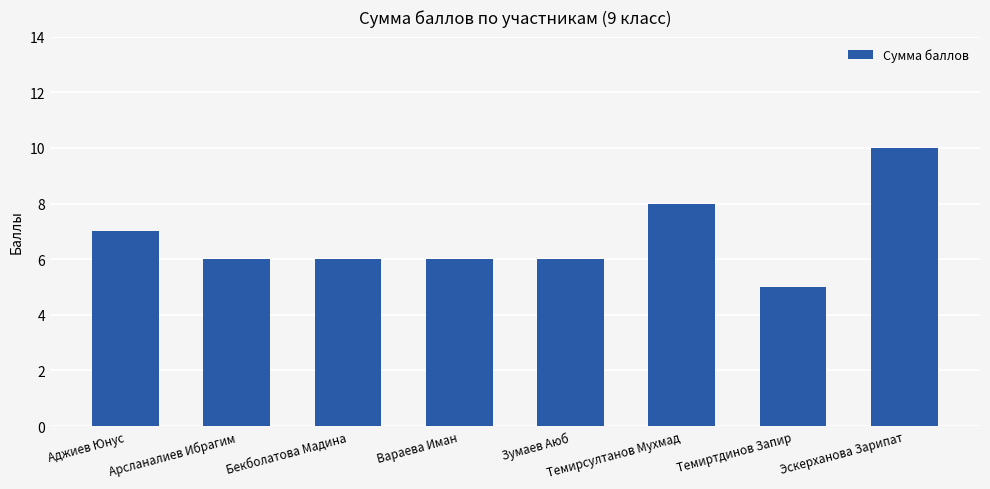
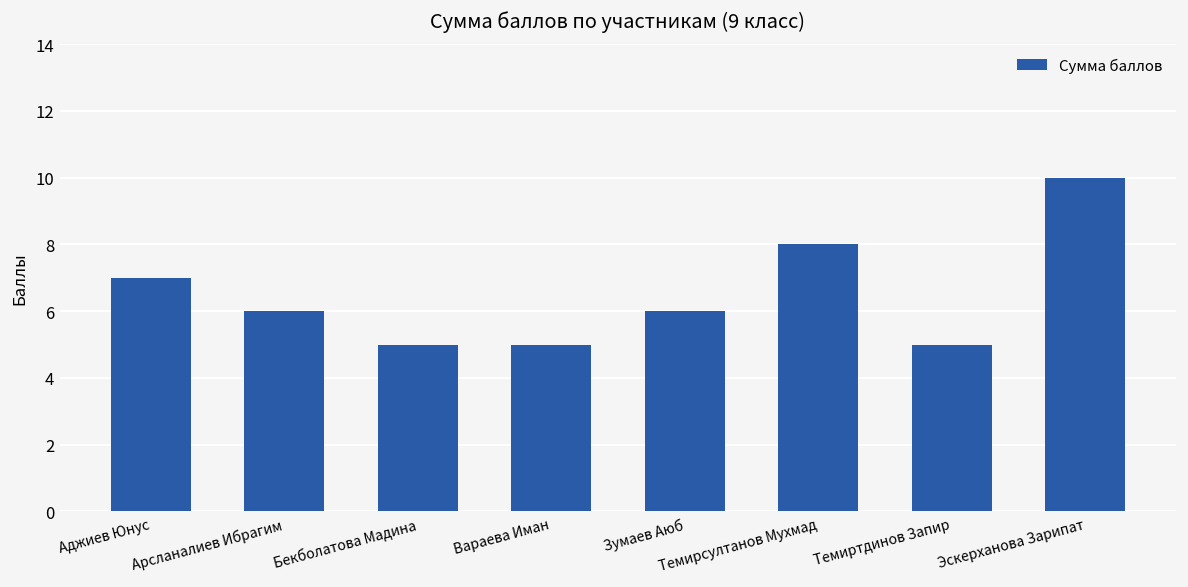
  {
    "Аджиев Юнус": 7,
    "Арсланалиев Ибрагим": 6,
-   "Бекболатова Мадина": 6,
-   "Вараева Иман": 6,
+   "Бекболатова Мадина": 5,
+   "Вараева Иман": 5,
    "Зумаев Аюб": 6,
    "Темирсултанов Мухмад": 8,
    "Темиртдинов Запир": 5,
    "Эскерханова Зарипат": 10
  }
